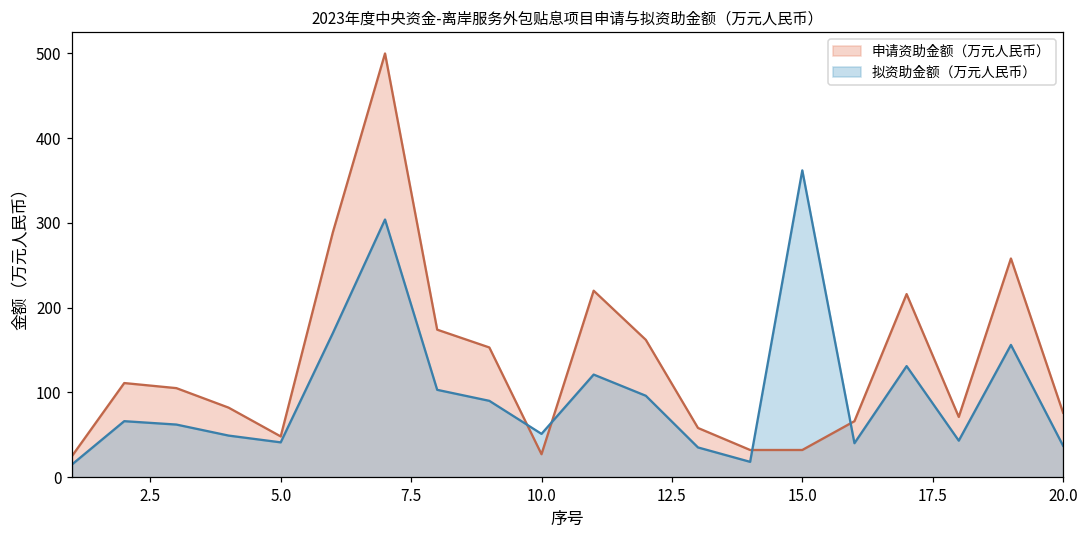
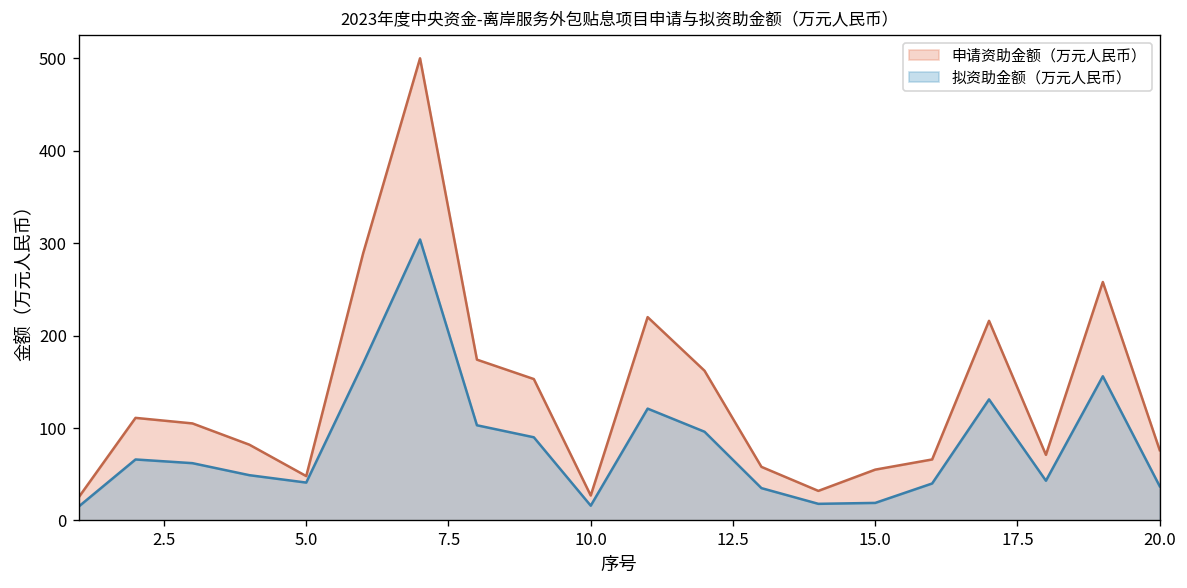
  {
    "申请资助金额（万元人民币）": {
      "5.0": 50,
      "10.0": 30,
-     "15.0": 30,
+     "15.0": 60,
      "20.0": 80
    },
    "拟资助金额（万元人民币）": {
      "5.0": 40,
-     "10.0": 50,
-     "15.0": 360,
+     "10.0": 20,
+     "15.0": 20,
      "20.0": 40
    }
  }
